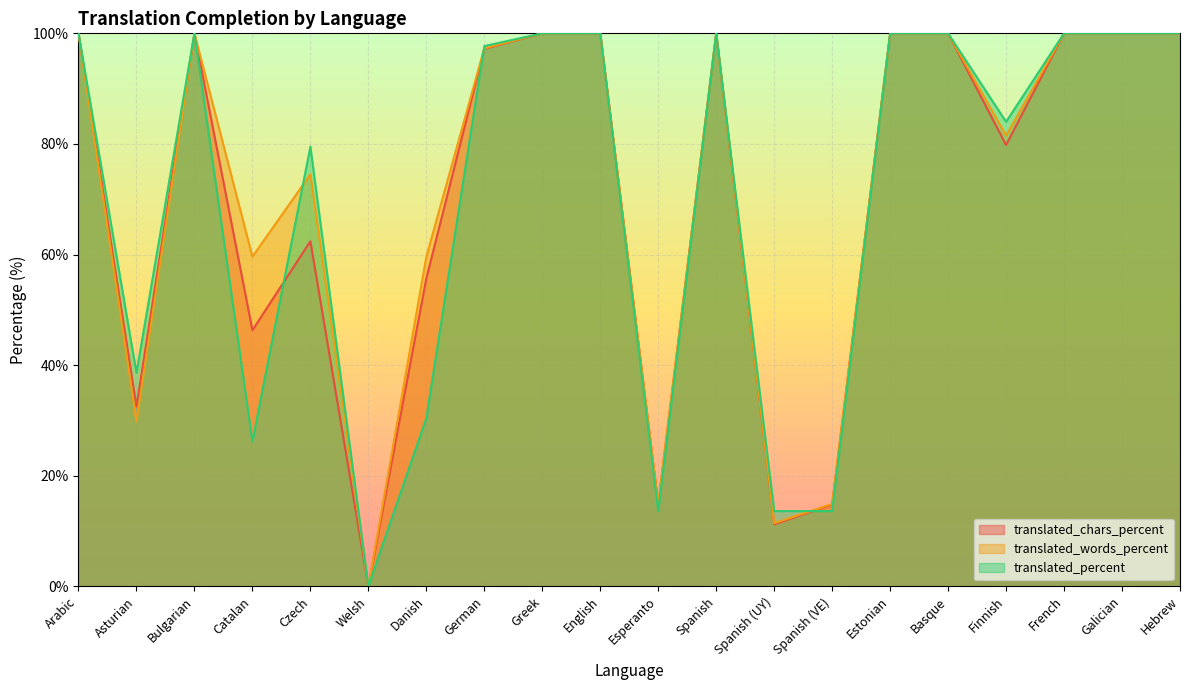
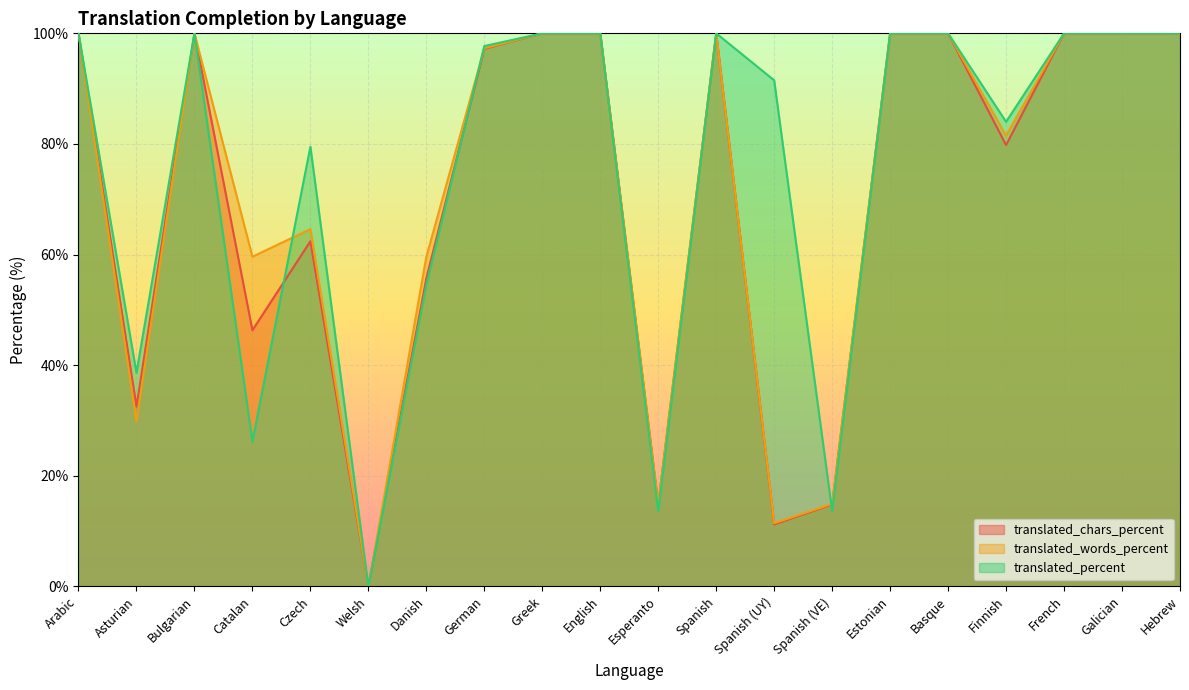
  {
    "translated_chars_percent": {
      "Asturian": "33%",
      "Catalan": "46%",
      "Czech": "62%",
      "Danish": "56%",
      "Finnish": "80%"
    },
    "translated_words_percent": {
      "Asturian": "30%",
      "Catalan": "60%",
-     "Czech": "75%",
+     "Czech": "65%",
      "Danish": "60%",
      "Finnish": "82%"
    },
    "translated_percent": {
      "Asturian": "39%",
      "Catalan": "26%",
      "Czech": "80%",
-     "Danish": "30%",
+     "Danish": "55%",
      "Esperanto": "14%",
-     "Spanish (UY)": "14%",
+     "Spanish (UY)": "92%",
      "Spanish (VE)": "14%",
      "Finnish": "84%"
    }
  }
